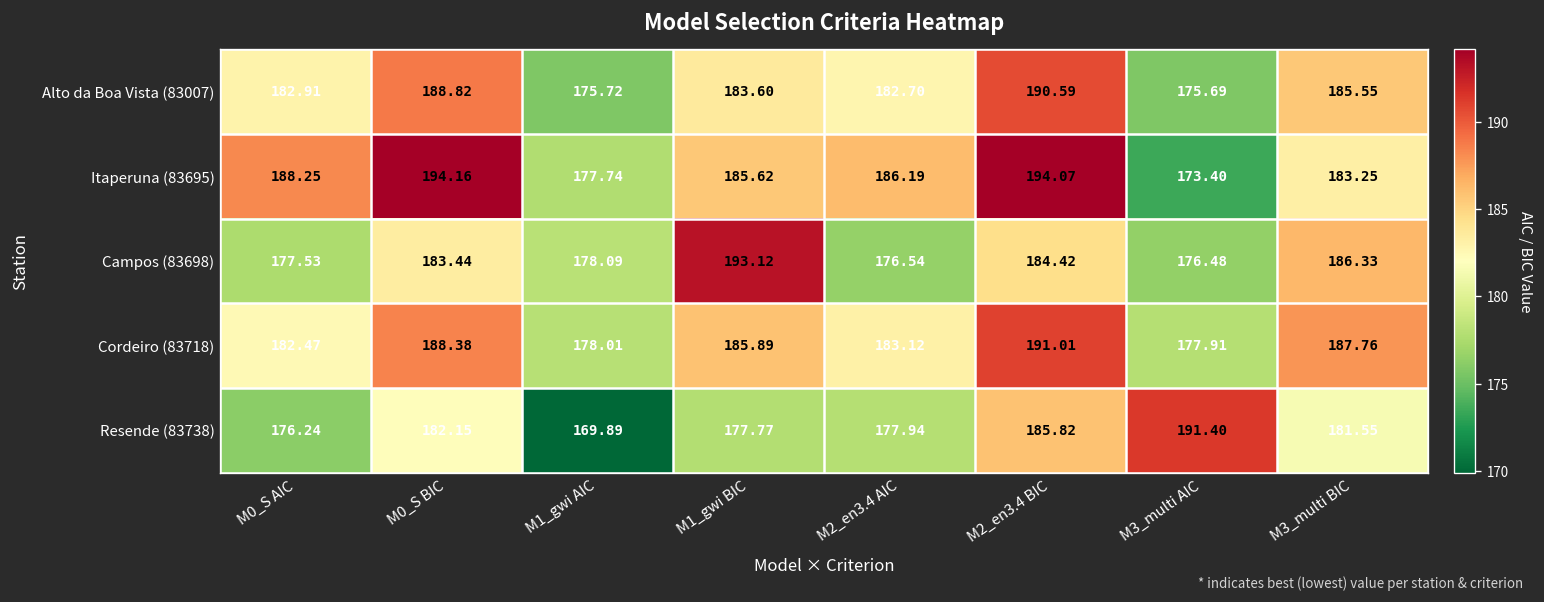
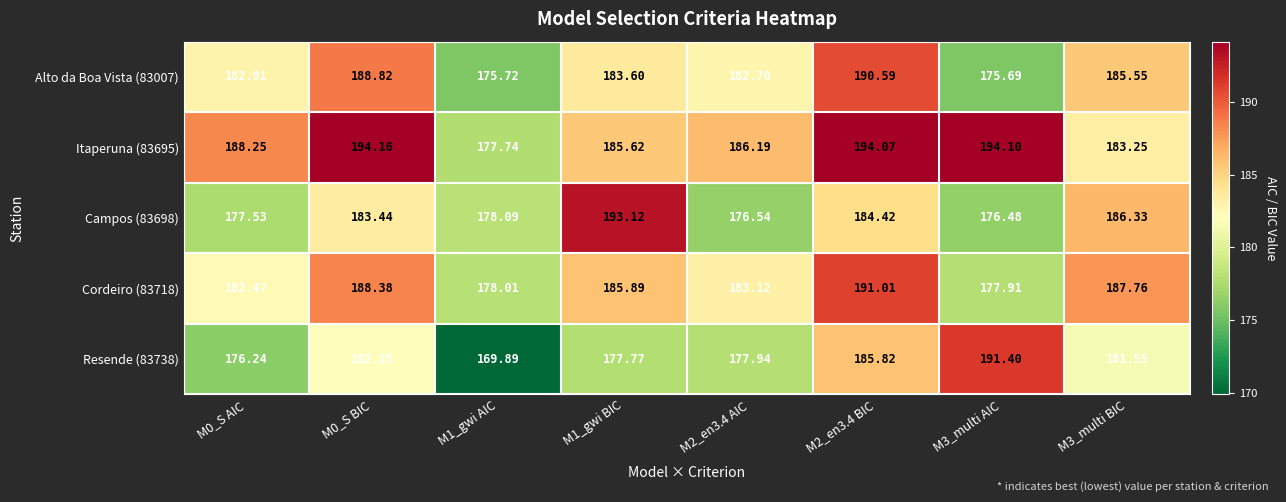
  {
    "Alto da Boa Vista (83007)": {
      "M0_S AIC": 182.91,
      "M0_S BIC": 188.82,
      "M1_gwi AIC": 175.72,
      "M1_gwi BIC": 183.60,
      "M2_en3.4 AIC": 182.70,
      "M2_en3.4 BIC": 190.59,
      "M3_multi AIC": 175.69,
      "M3_multi BIC": 185.55
    },
    "Itaperuna (83695)": {
      "M0_S AIC": 188.25,
      "M0_S BIC": 194.16,
      "M1_gwi AIC": 177.74,
      "M1_gwi BIC": 185.62,
      "M2_en3.4 AIC": 186.19,
      "M2_en3.4 BIC": 194.07,
-     "M3_multi AIC": 173.40,
+     "M3_multi AIC": 194.10,
      "M3_multi BIC": 183.25
    },
    "Campos (83698)": {
      "M0_S AIC": 177.53,
      "M0_S BIC": 183.44,
      "M1_gwi AIC": 178.09,
      "M1_gwi BIC": 193.12,
      "M2_en3.4 AIC": 176.54,
      "M2_en3.4 BIC": 184.42,
      "M3_multi AIC": 176.48,
      "M3_multi BIC": 186.33
    },
    "Cordeiro (83718)": {
      "M0_S AIC": 182.47,
      "M0_S BIC": 188.38,
      "M1_gwi AIC": 178.01,
      "M1_gwi BIC": 185.89,
      "M2_en3.4 AIC": 183.12,
      "M2_en3.4 BIC": 191.01,
      "M3_multi AIC": 177.91,
      "M3_multi BIC": 187.76
    },
    "Resende (83738)": {
      "M0_S AIC": 176.24,
      "M0_S BIC": 182.15,
      "M1_gwi AIC": 169.89,
      "M1_gwi BIC": 177.77,
      "M2_en3.4 AIC": 177.94,
      "M2_en3.4 BIC": 185.82,
      "M3_multi AIC": 191.40,
      "M3_multi BIC": 181.55
    }
  }
